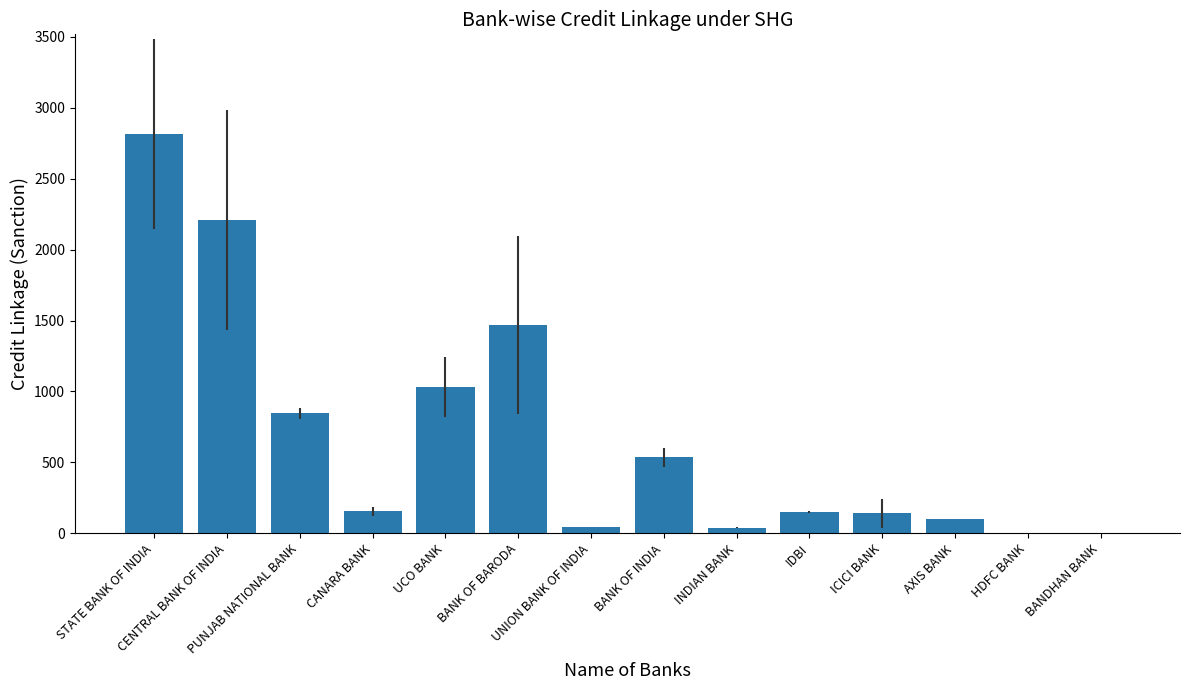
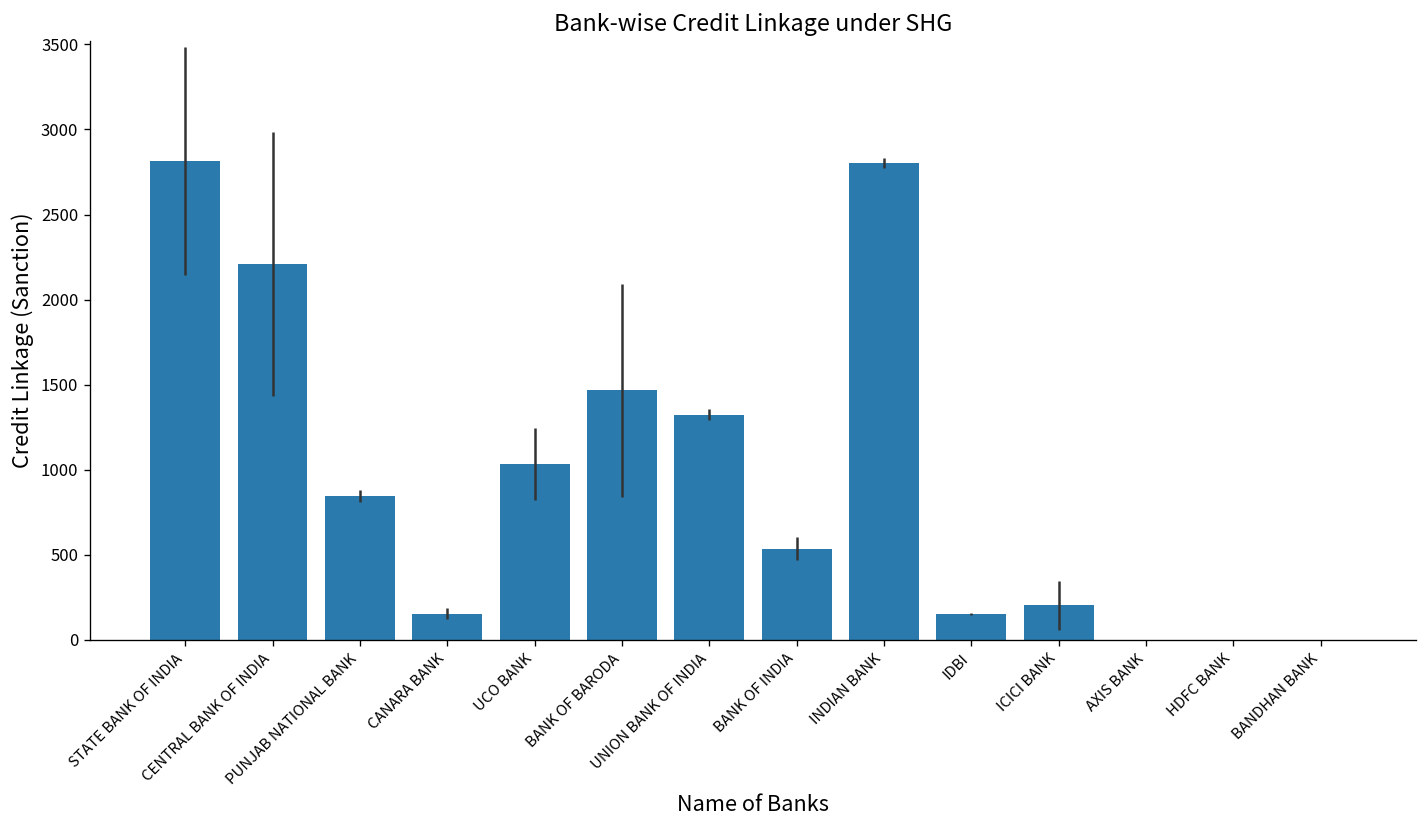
  {
    "STATE BANK OF INDIA": 2820,
    "CENTRAL BANK OF INDIA": 2210,
    "PUNJAB NATIONAL BANK": 850,
    "CANARA BANK": 160,
    "UCO BANK": 1030,
    "BANK OF BARODA": 1470,
-   "UNION BANK OF INDIA": 40,
+   "UNION BANK OF INDIA": 1320,
    "BANK OF INDIA": 540,
-   "INDIAN BANK": 40,
+   "INDIAN BANK": 2800,
    "IDBI": 150,
-   "ICICI BANK": 140,
-   "AXIS BANK": 100,
+   "ICICI BANK": 200,
+   "AXIS BANK": 0,
    "HDFC BANK": 0,
    "BANDHAN BANK": 0
  }
